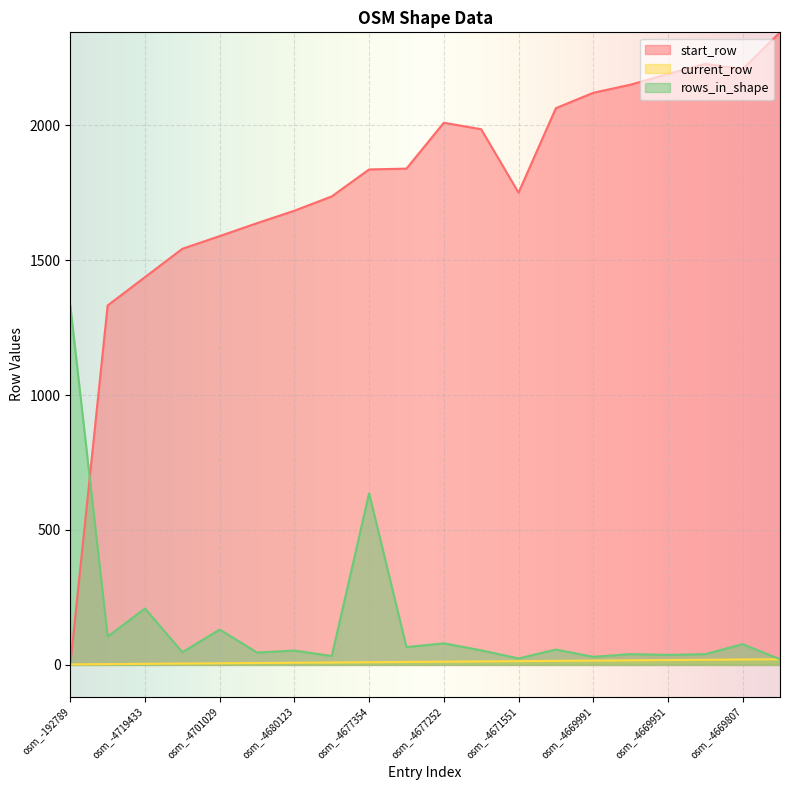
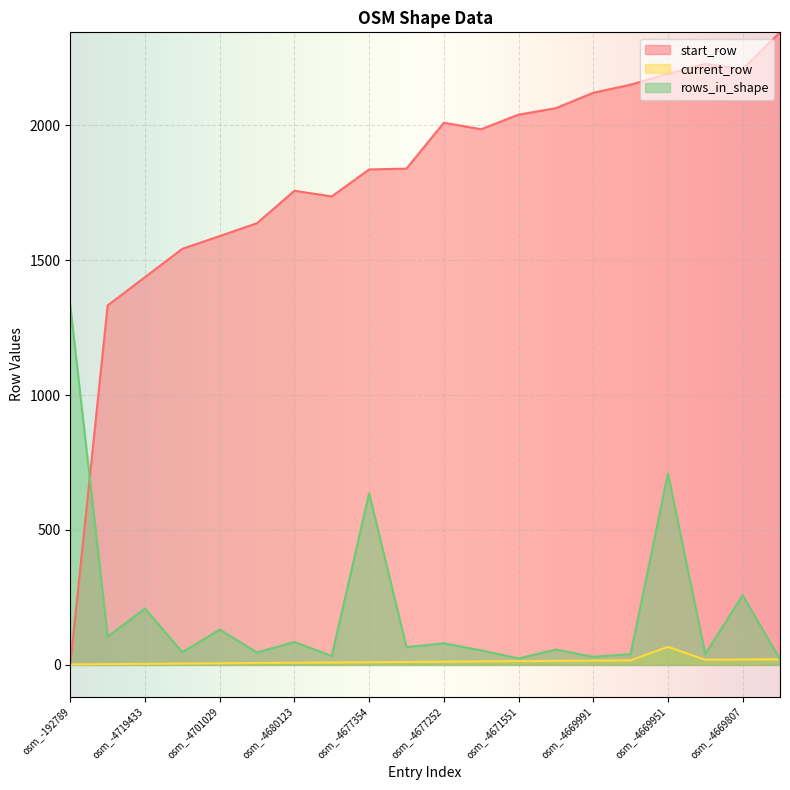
  {
    "start_row": {
      "osm_-4719433": 1440,
      "osm_-4701029": 1590,
-     "osm_-4680123": 1680,
+     "osm_-4680123": 1760,
      "osm_-4677354": 1840,
      "osm_-4677252": 2010,
-     "osm_-4671551": 1750,
+     "osm_-4671551": 2040,
      "osm_-4669991": 2120
    },
    "current_row": {
      "osm_-4719433": 0,
      "osm_-4701029": 10,
      "osm_-4680123": 10,
      "osm_-4677354": 10,
      "osm_-4677252": 10,
      "osm_-4671551": 10,
      "osm_-4669991": 20,
-     "osm_-4669951": 20,
+     "osm_-4669951": 70,
      "osm_-4669807": 20
    },
    "rows_in_shape": {
      "osm_-192789": 1330,
      "osm_-4719433": 210,
      "osm_-4701029": 130,
-     "osm_-4680123": 50,
+     "osm_-4680123": 90,
      "osm_-4677354": 640,
      "osm_-4677252": 80,
      "osm_-4671551": 20,
      "osm_-4669991": 30,
-     "osm_-4669951": 40,
-     "osm_-4669807": 80
+     "osm_-4669951": 710,
+     "osm_-4669807": 260
    }
  }
